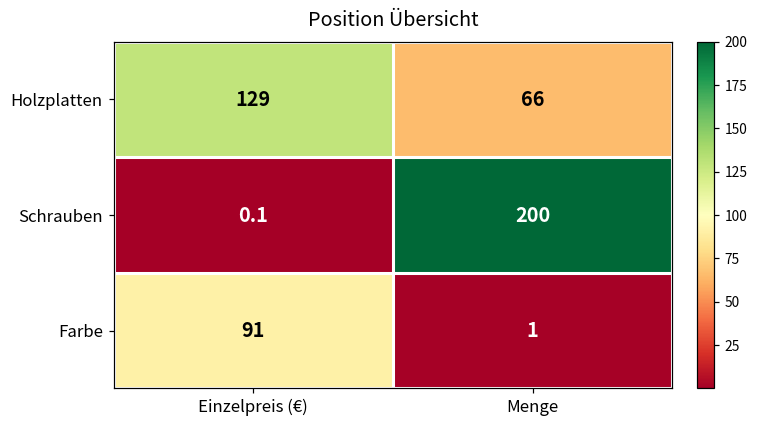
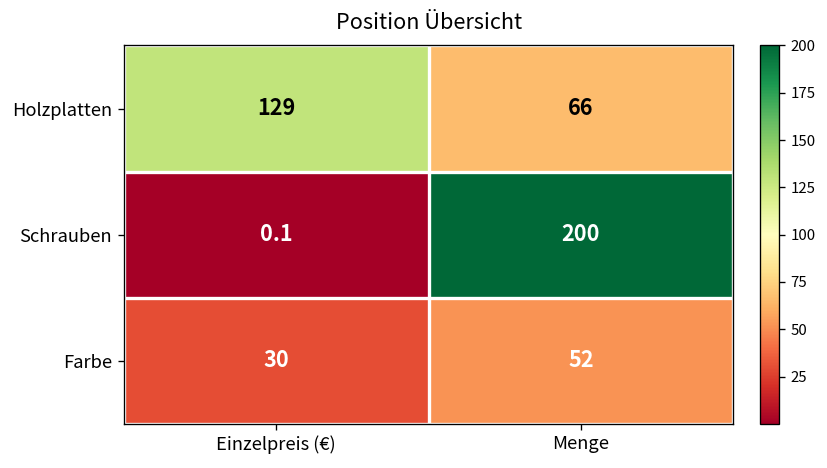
  {
    "Holzplatten": {
      "Einzelpreis (€)": 129,
      "Menge": 66
    },
    "Schrauben": {
      "Einzelpreis (€)": 0.1,
      "Menge": 200
    },
    "Farbe": {
-     "Einzelpreis (€)": 91,
-     "Menge": 1
+     "Einzelpreis (€)": 30,
+     "Menge": 52
    }
  }
